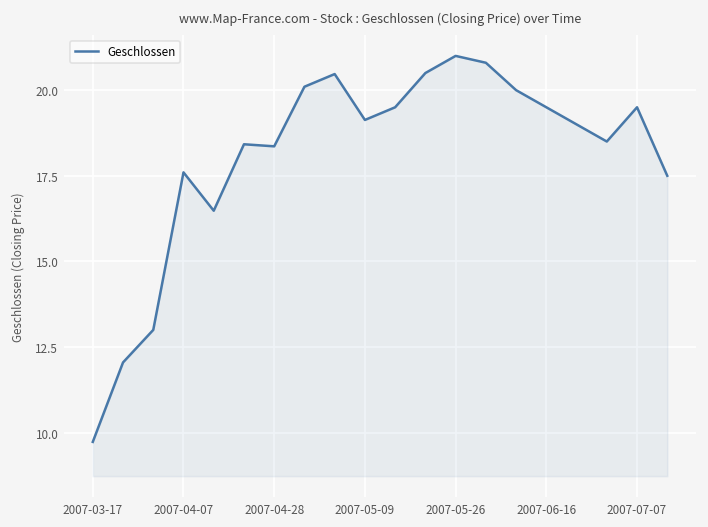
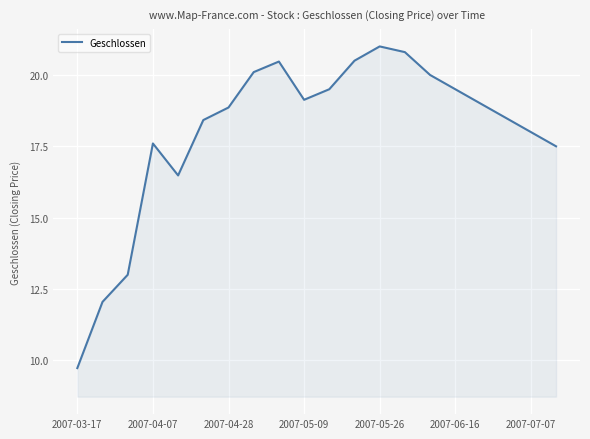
  {
    "2007-03-17": 9.7,
    "2007-04-07": 17.6,
-   "2007-04-28": 18.4,
+   "2007-04-28": 18.9,
    "2007-05-09": 19.1,
    "2007-05-26": 21.0,
    "2007-06-16": 19.5,
-   "2007-07-07": 19.5
+   "2007-07-07": 18.0
  }
